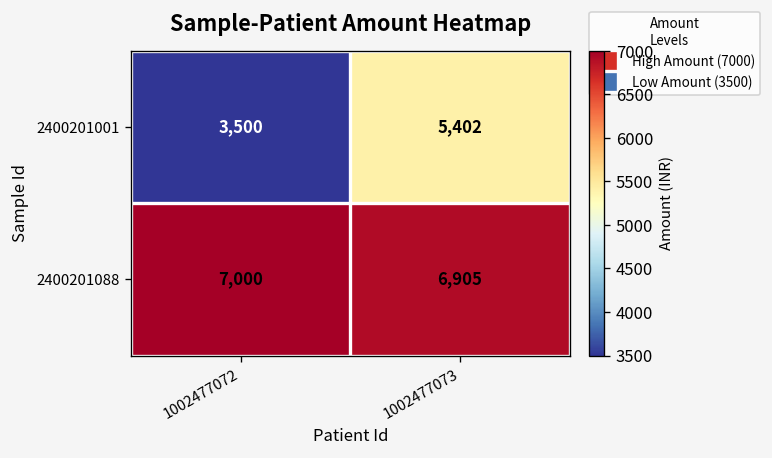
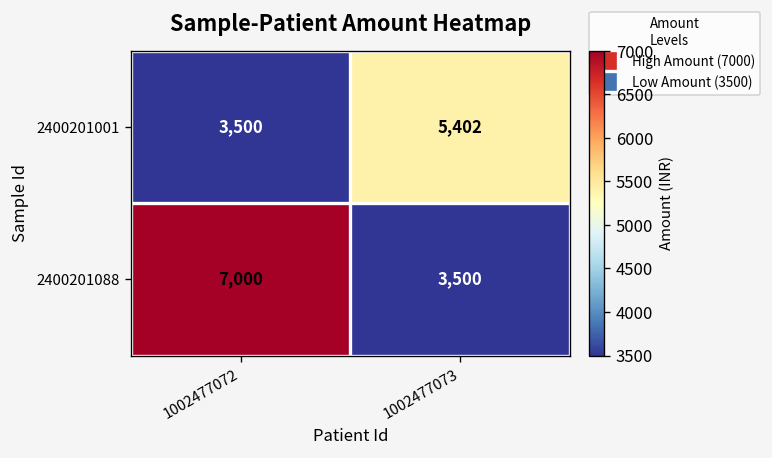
  {
    "2400201001": {
      "1002477072": "3,500",
      "1002477073": "5,402"
    },
    "2400201088": {
      "1002477072": "7,000",
-     "1002477073": "6,905"
+     "1002477073": "3,500"
    }
  }
